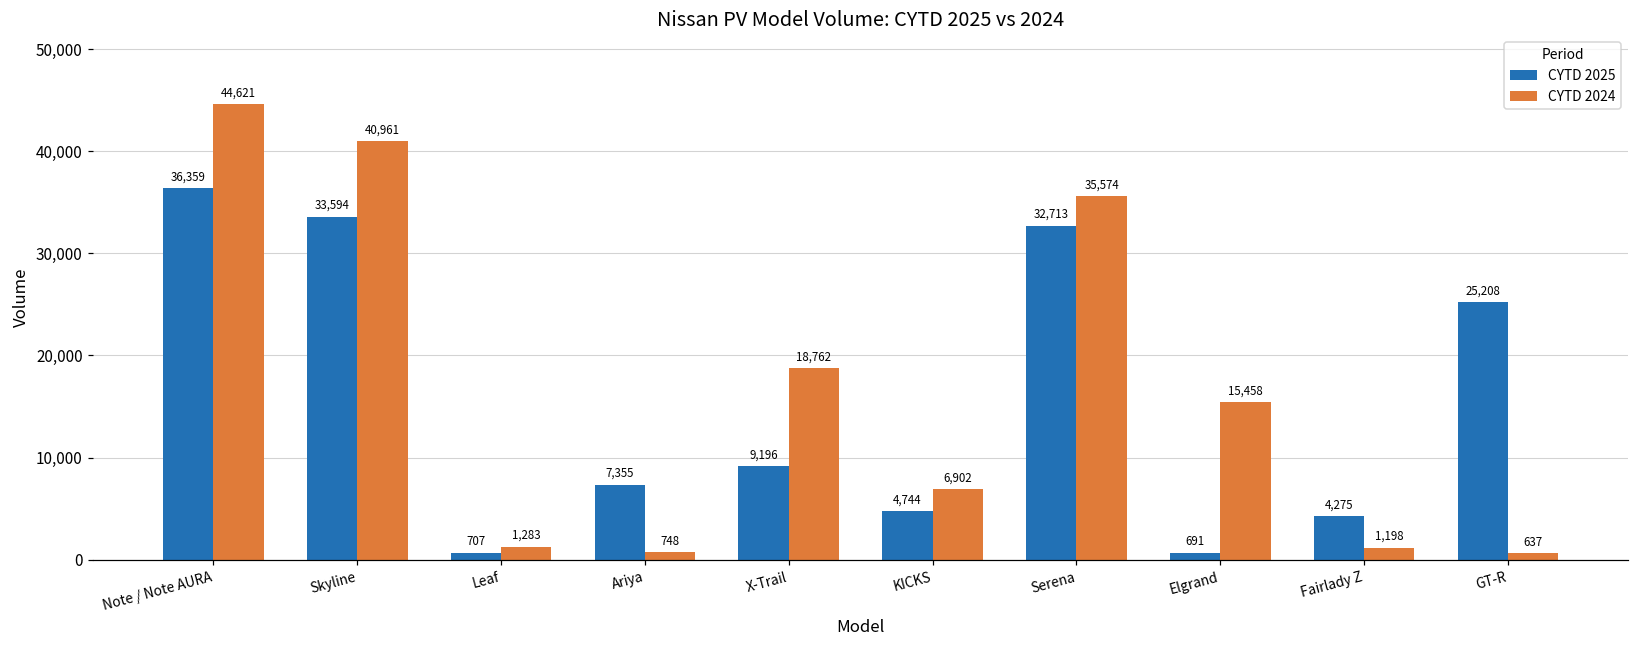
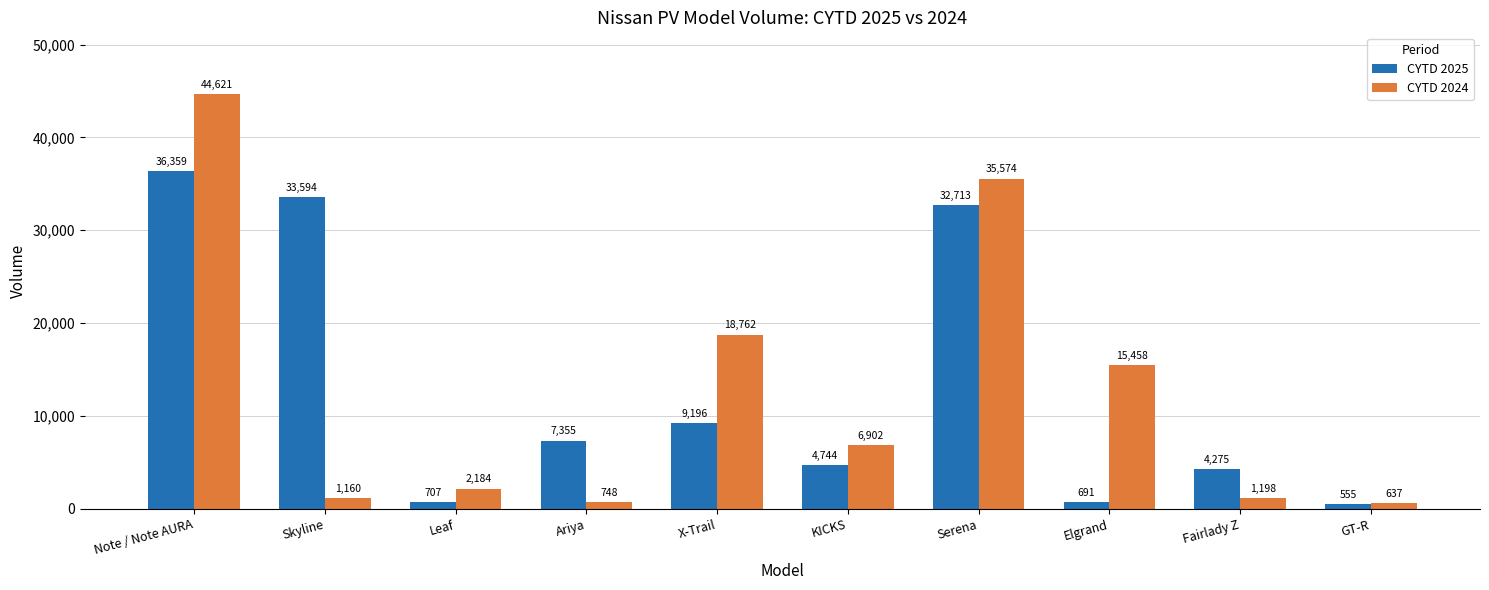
  {
    "CYTD 2025": {
      "Note / Note AURA": "36,359",
      "Skyline": "33,594",
      "Leaf": "707",
      "Ariya": "7,355",
      "X-Trail": "9,196",
      "KICKS": "4,744",
      "Serena": "32,713",
      "Elgrand": "691",
      "Fairlady Z": "4,275",
-     "GT-R": "25,208"
+     "GT-R": "555"
    },
    "CYTD 2024": {
      "Note / Note AURA": "44,621",
-     "Skyline": "40,961",
-     "Leaf": "1,283",
+     "Skyline": "1,160",
+     "Leaf": "2,184",
      "Ariya": "748",
      "X-Trail": "18,762",
      "KICKS": "6,902",
      "Serena": "35,574",
      "Elgrand": "15,458",
      "Fairlady Z": "1,198",
      "GT-R": "637"
    }
  }
